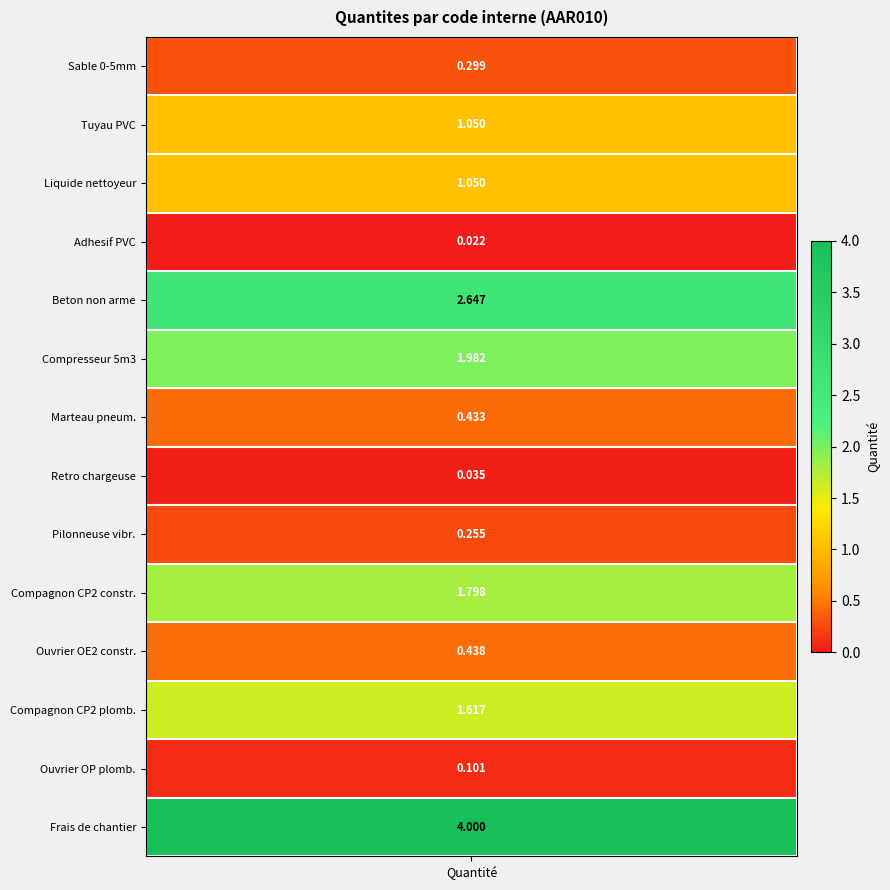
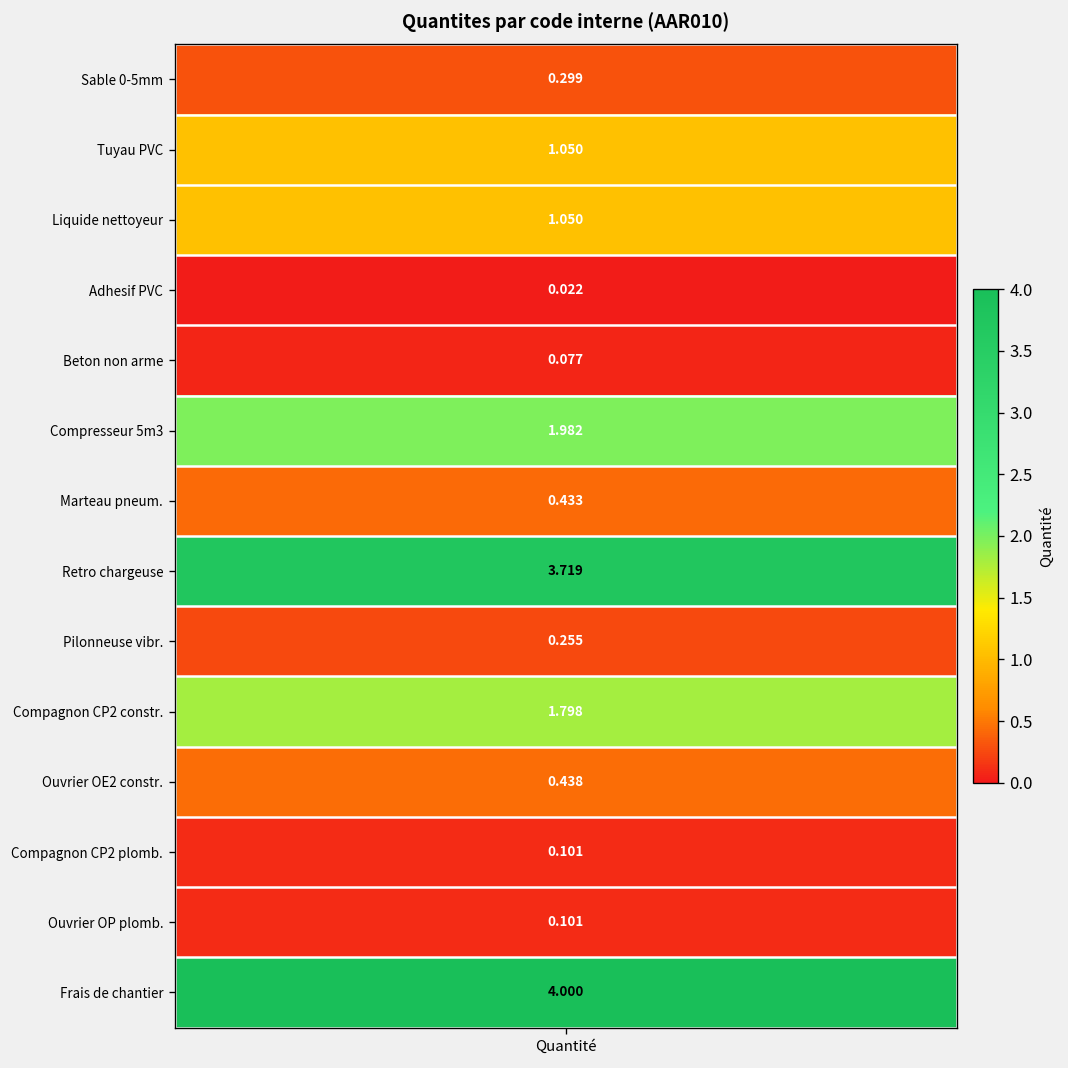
  {
    "Sable 0-5mm": {
      "Quantité": 0.299
    },
    "Tuyau PVC": {
      "Quantité": 1.050
    },
    "Liquide nettoyeur": {
      "Quantité": 1.050
    },
    "Adhesif PVC": {
      "Quantité": 0.022
    },
    "Beton non arme": {
-     "Quantité": 2.647
+     "Quantité": 0.077
    },
    "Compresseur 5m3": {
      "Quantité": 1.982
    },
    "Marteau pneum.": {
      "Quantité": 0.433
    },
    "Retro chargeuse": {
-     "Quantité": 0.035
+     "Quantité": 3.719
    },
    "Pilonneuse vibr.": {
      "Quantité": 0.255
    },
    "Compagnon CP2 constr.": {
      "Quantité": 1.798
    },
    "Ouvrier OE2 constr.": {
      "Quantité": 0.438
    },
    "Compagnon CP2 plomb.": {
-     "Quantité": 1.617
+     "Quantité": 0.101
    },
    "Ouvrier OP plomb.": {
      "Quantité": 0.101
    },
    "Frais de chantier": {
      "Quantité": 4.000
    }
  }
